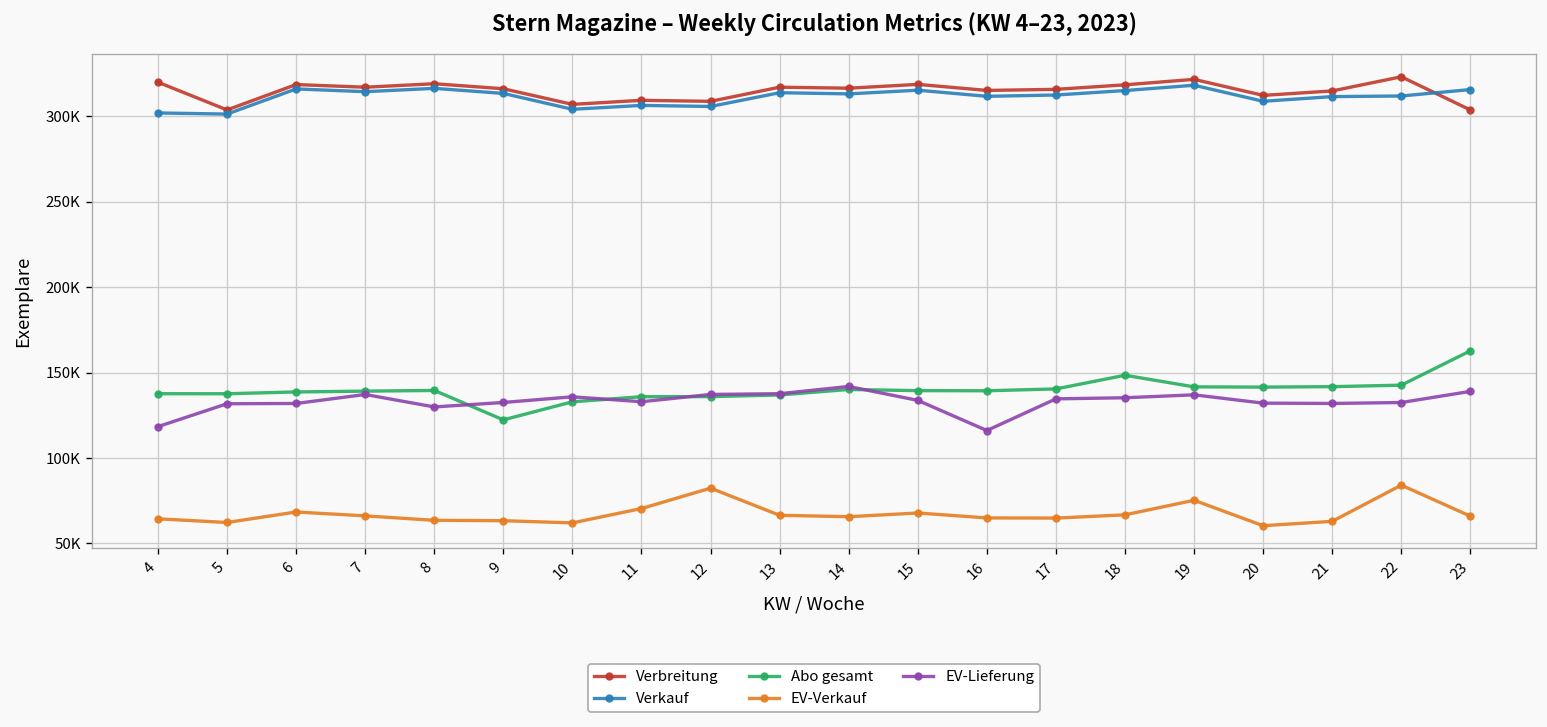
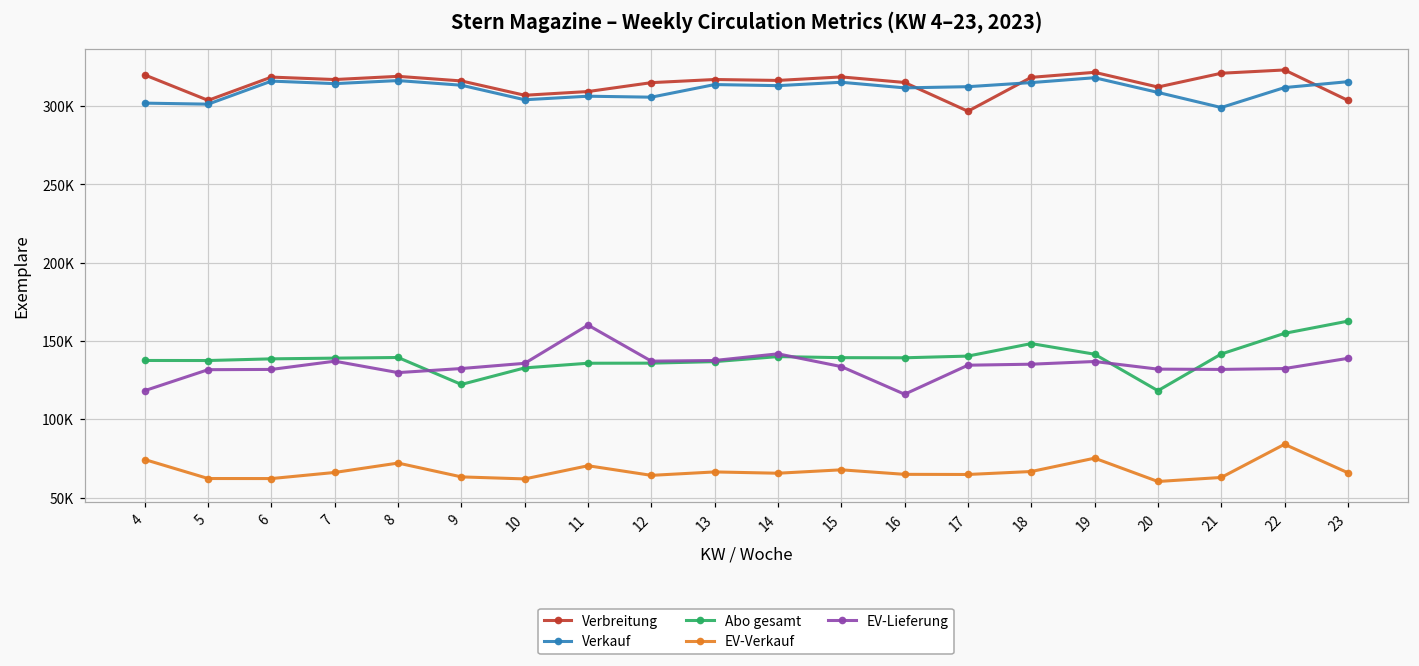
  {
    "Verbreitung": {
      "4": 320000,
      "5": 304000,
      "6": 319000,
      "7": 317000,
      "8": 319000,
      "9": 316000,
      "10": 307000,
      "11": 309000,
-     "12": 309000,
+     "12": 315000,
      "13": 317000,
      "14": 316000,
      "15": 319000,
      "16": 315000,
-     "17": 316000,
+     "17": 297000,
      "18": 318000,
      "19": 322000,
      "20": 312000,
-     "21": 315000,
+     "21": 321000,
      "22": 323000,
      "23": 304000
    },
    "Verkauf": {
      "4": 302000,
      "5": 301000,
      "6": 316000,
      "7": 314000,
      "8": 316000,
      "9": 313000,
      "10": 304000,
      "11": 306000,
      "12": 306000,
      "13": 314000,
      "14": 313000,
      "15": 315000,
      "16": 312000,
      "17": 312000,
      "18": 315000,
      "19": 318000,
      "20": 309000,
-     "21": 312000,
+     "21": 299000,
      "22": 312000,
      "23": 316000
    },
    "Abo gesamt": {
      "4": 138000,
      "5": 138000,
      "6": 139000,
      "7": 139000,
      "8": 140000,
      "9": 122000,
      "10": 133000,
      "11": 136000,
      "15": 139000,
      "16": 139000,
      "17": 140000,
      "18": 148000,
      "19": 142000,
-     "20": 141000,
+     "20": 118000,
      "21": 142000,
-     "22": 143000,
+     "22": 155000,
      "23": 163000
    },
    "EV-Verkauf": {
-     "4": 64000,
+     "4": 74000,
      "5": 62000,
-     "6": 68000,
+     "6": 62000,
      "7": 66000,
-     "8": 64000,
+     "8": 72000,
      "9": 63000,
      "10": 62000,
      "11": 70000,
-     "12": 82000,
+     "12": 64000,
      "13": 66000,
      "14": 66000,
      "15": 68000,
      "16": 65000,
      "17": 65000,
      "18": 67000,
      "19": 75000,
      "20": 60000,
      "21": 63000,
      "22": 84000,
      "23": 66000
    },
    "EV-Lieferung": {
      "4": 118000,
      "5": 132000,
      "6": 132000,
      "7": 137000,
      "8": 130000,
      "9": 132000,
      "10": 136000,
-     "11": 133000,
+     "11": 160000,
      "15": 134000,
      "16": 116000,
      "17": 135000,
      "18": 135000,
      "19": 137000,
      "20": 132000,
      "21": 132000,
      "22": 132000,
      "23": 139000
    }
  }
